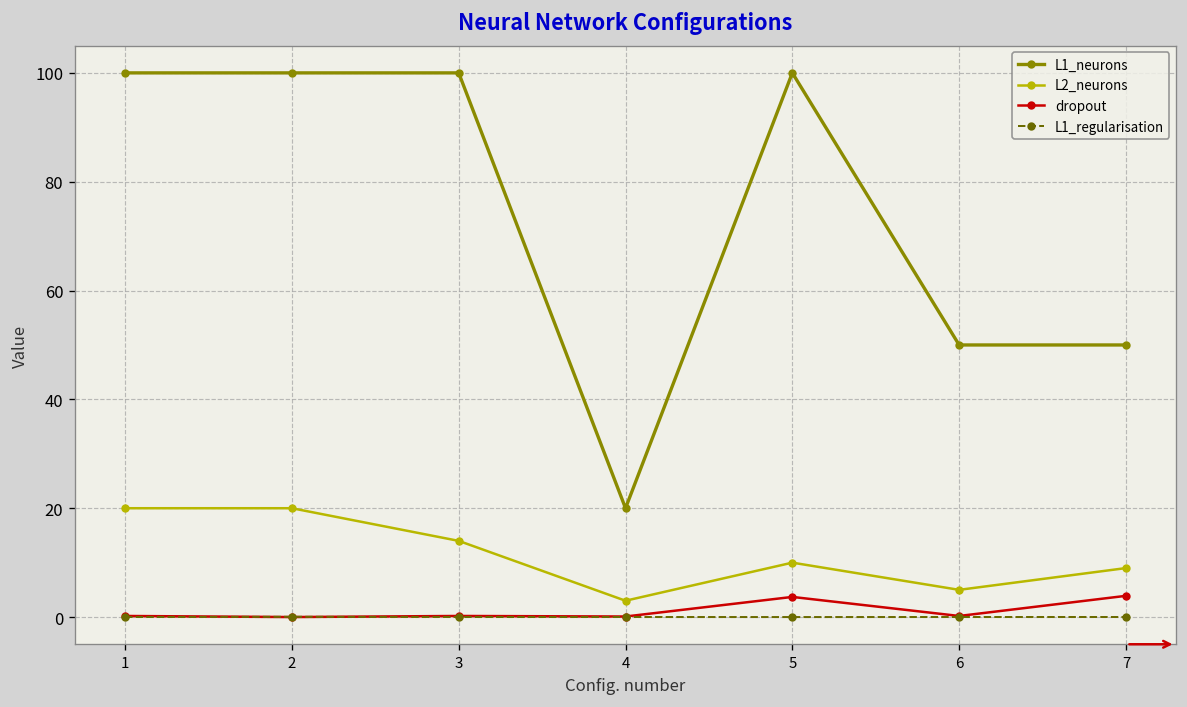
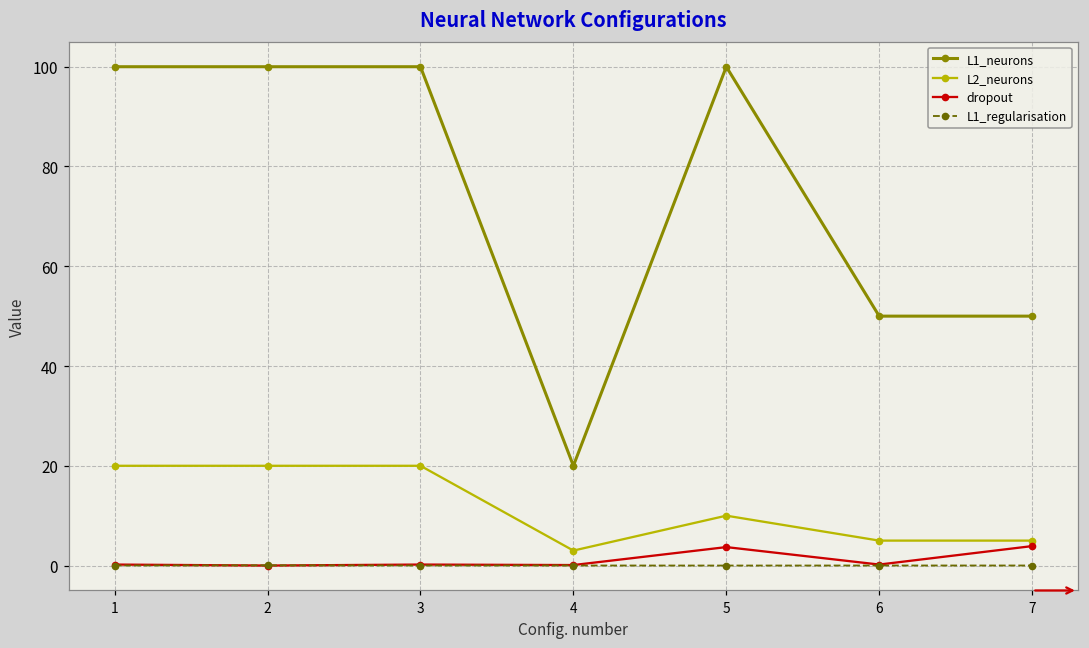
  {
    "L2_neurons": {
      "1": 20,
      "2": 20,
-     "3": 14,
+     "3": 20,
      "4": 3,
      "5": 10,
      "6": 5,
-     "7": 9
+     "7": 5
    },
    "dropout": {
      "5": 4,
      "7": 4
    }
  }
